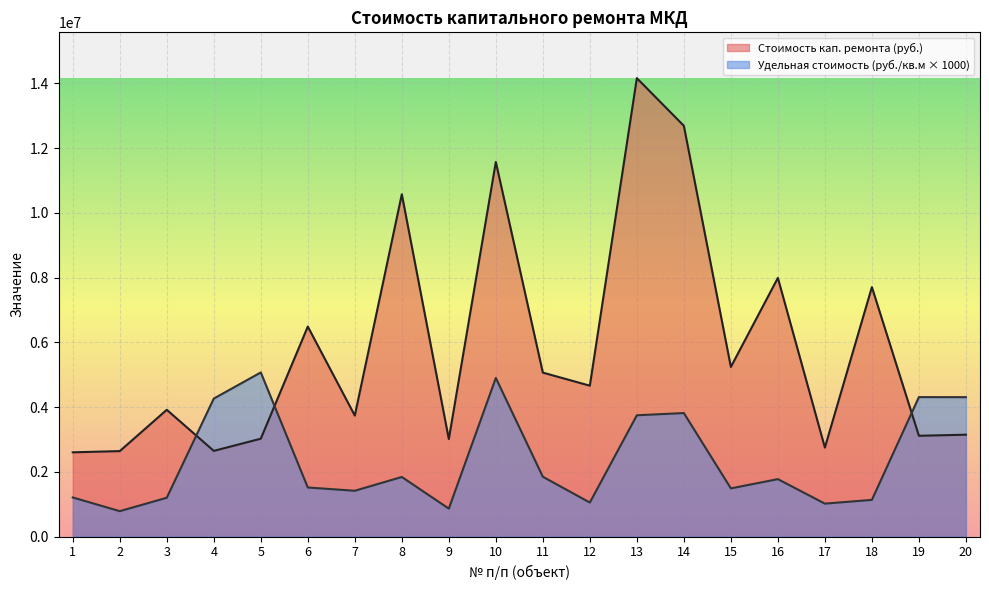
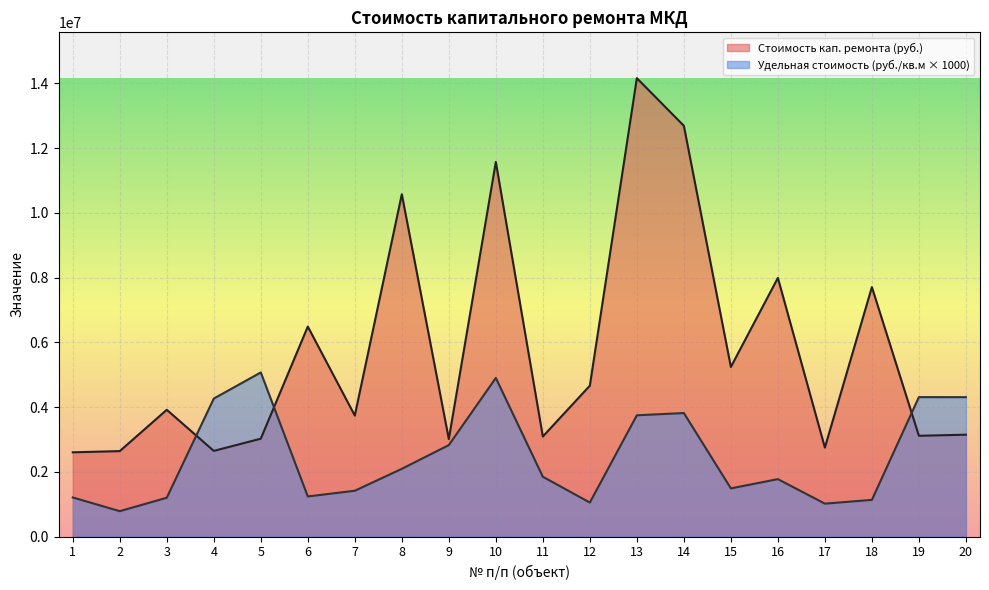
  {
    "Стоимость кап. ремонта (руб.)": {
      "1": 2600000,
      "2": 2600000,
      "3": 3900000,
      "4": 2600000,
      "5": 3000000,
      "6": 6500000,
      "7": 3700000,
      "8": 10600000,
      "9": 3000000,
      "10": 11600000,
-     "11": 5100000,
+     "11": 3100000,
      "12": 4700000,
      "13": 14200000,
      "14": 12700000,
      "15": 5200000,
      "16": 8000000,
      "17": 2700000,
      "18": 7700000,
      "19": 3100000,
      "20": 3100000
    },
    "Удельная стоимость (руб./кв.м × 1000)": {
      "1": 1200000,
      "2": 800000,
      "3": 1200000,
      "4": 4300000,
      "5": 5100000,
-     "6": 1500000,
+     "6": 1200000,
      "7": 1400000,
-     "8": 1800000,
-     "9": 900000,
+     "8": 2100000,
+     "9": 2800000,
      "10": 4900000,
      "11": 1800000,
      "12": 1000000,
      "13": 3700000,
      "14": 3800000,
      "15": 1500000,
      "16": 1800000,
      "17": 1000000,
      "18": 1100000,
      "19": 4300000,
      "20": 4300000
    }
  }
